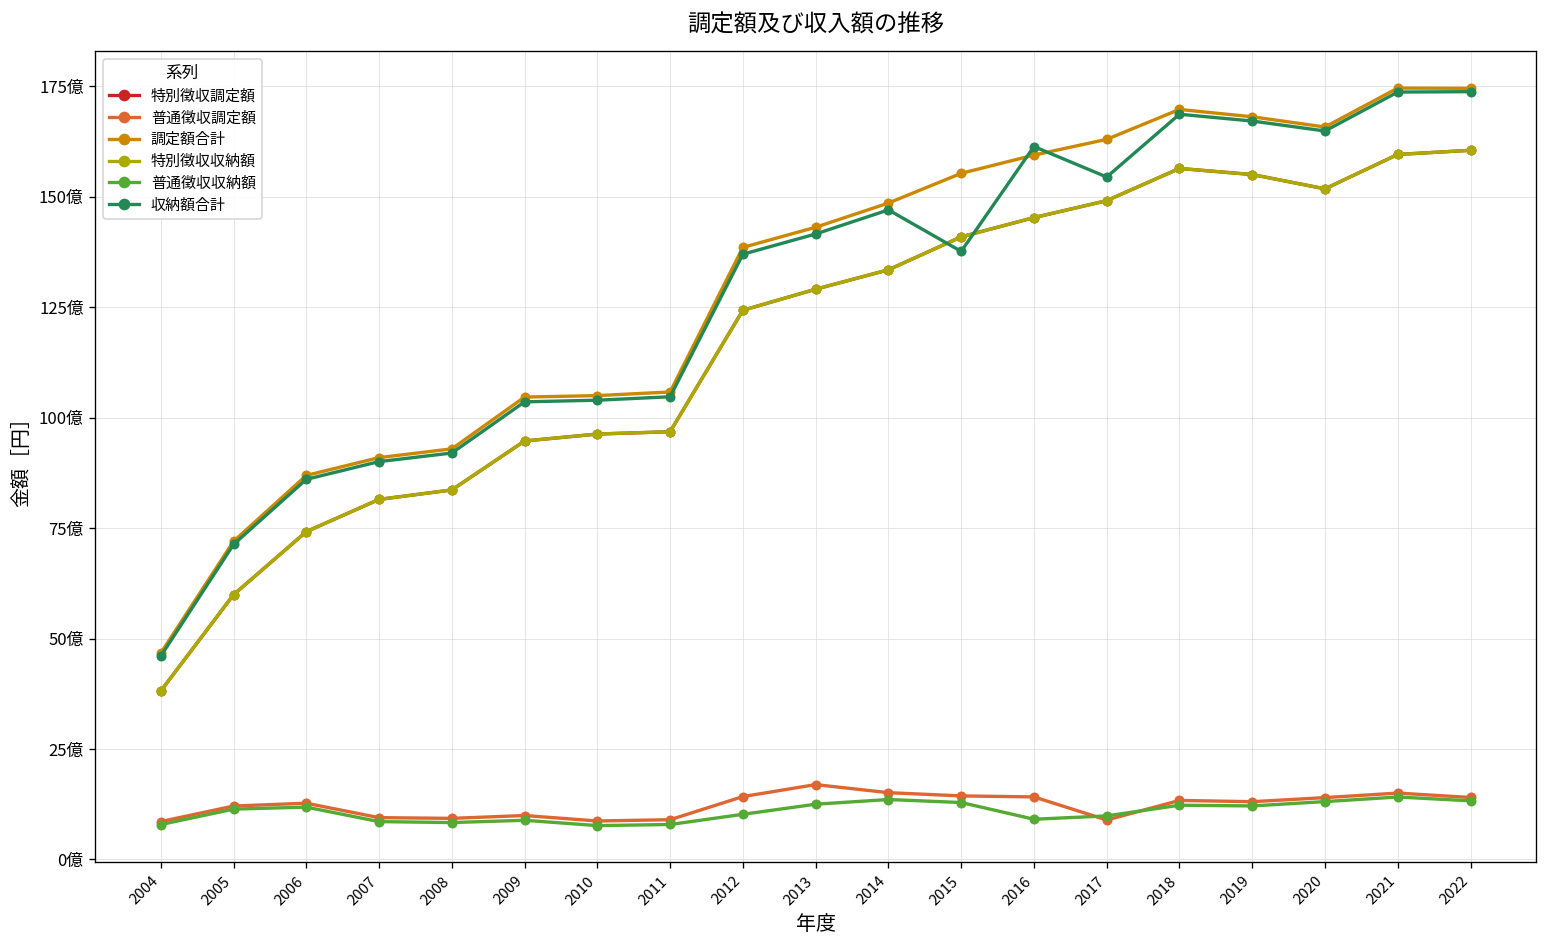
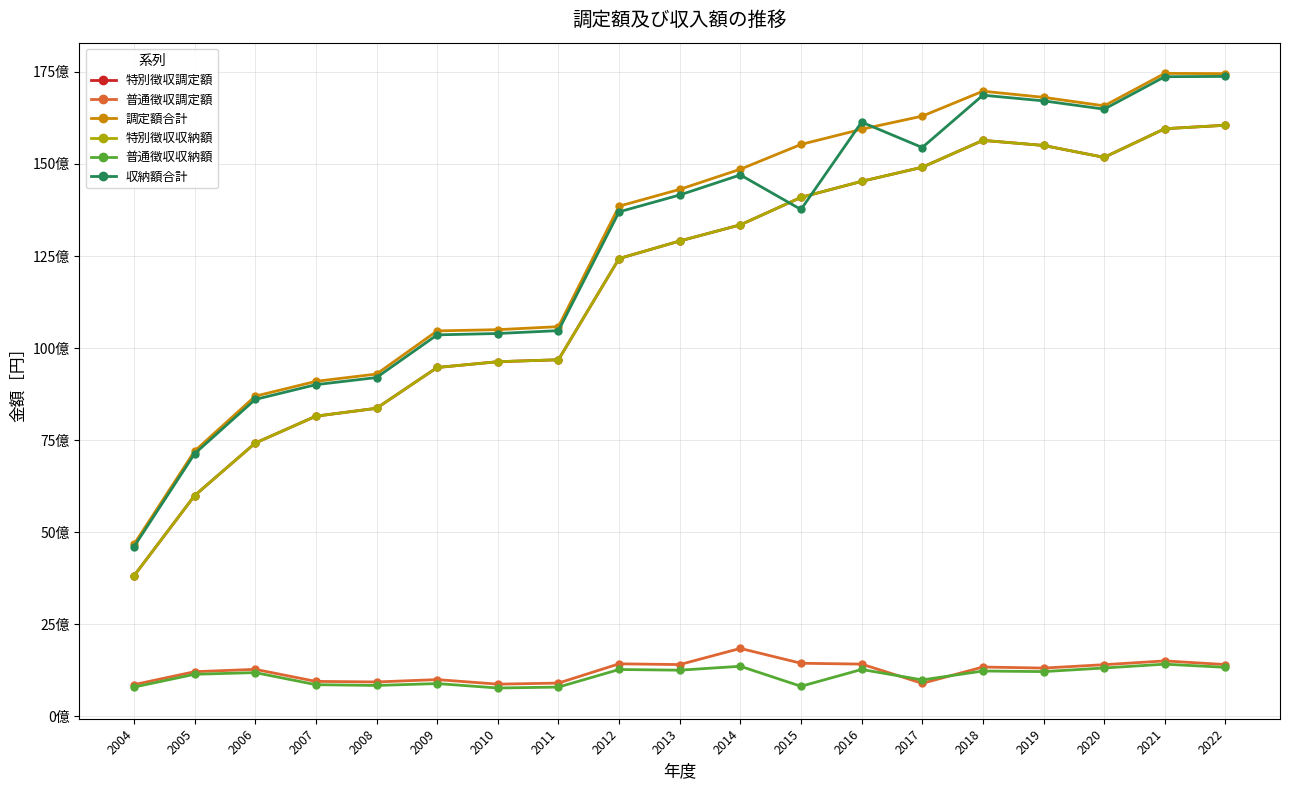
  {
    "普通徴収調定額": {
      "2005": "12億",
      "2006": "13億",
      "2007": "9億",
      "2008": "9億",
      "2009": "10億",
      "2010": "9億",
      "2011": "9億",
      "2012": "14億",
-     "2013": "17億",
-     "2014": "15億",
+     "2013": "14億",
+     "2014": "18億",
      "2015": "14億",
      "2016": "14億",
      "2017": "9億",
      "2018": "13億",
      "2019": "13億",
      "2020": "14億",
      "2021": "15億",
      "2022": "14億"
    },
    "普通徴収収納額": {
      "2005": "11億",
      "2006": "12億",
      "2007": "9億",
      "2008": "8億",
      "2009": "9億",
      "2010": "8億",
      "2011": "8億",
-     "2012": "10億",
+     "2012": "13億",
      "2013": "13億",
      "2014": "14億",
-     "2015": "13億",
-     "2016": "9億",
+     "2015": "8億",
+     "2016": "13億",
      "2017": "10億",
      "2018": "12億",
      "2019": "12億",
      "2020": "13億",
      "2021": "14億",
      "2022": "13億"
    },
    "収納額合計": {
      "2005": "71億",
      "2006": "86億",
      "2007": "90億",
      "2008": "92億",
      "2009": "104億",
      "2010": "104億",
      "2011": "105億",
      "2012": "137億",
      "2013": "142億",
      "2014": "147億",
      "2015": "138億",
      "2016": "161億",
      "2017": "154億",
      "2018": "169億",
      "2019": "167億",
      "2020": "165億",
      "2021": "174億",
      "2022": "174億"
    }
  }
